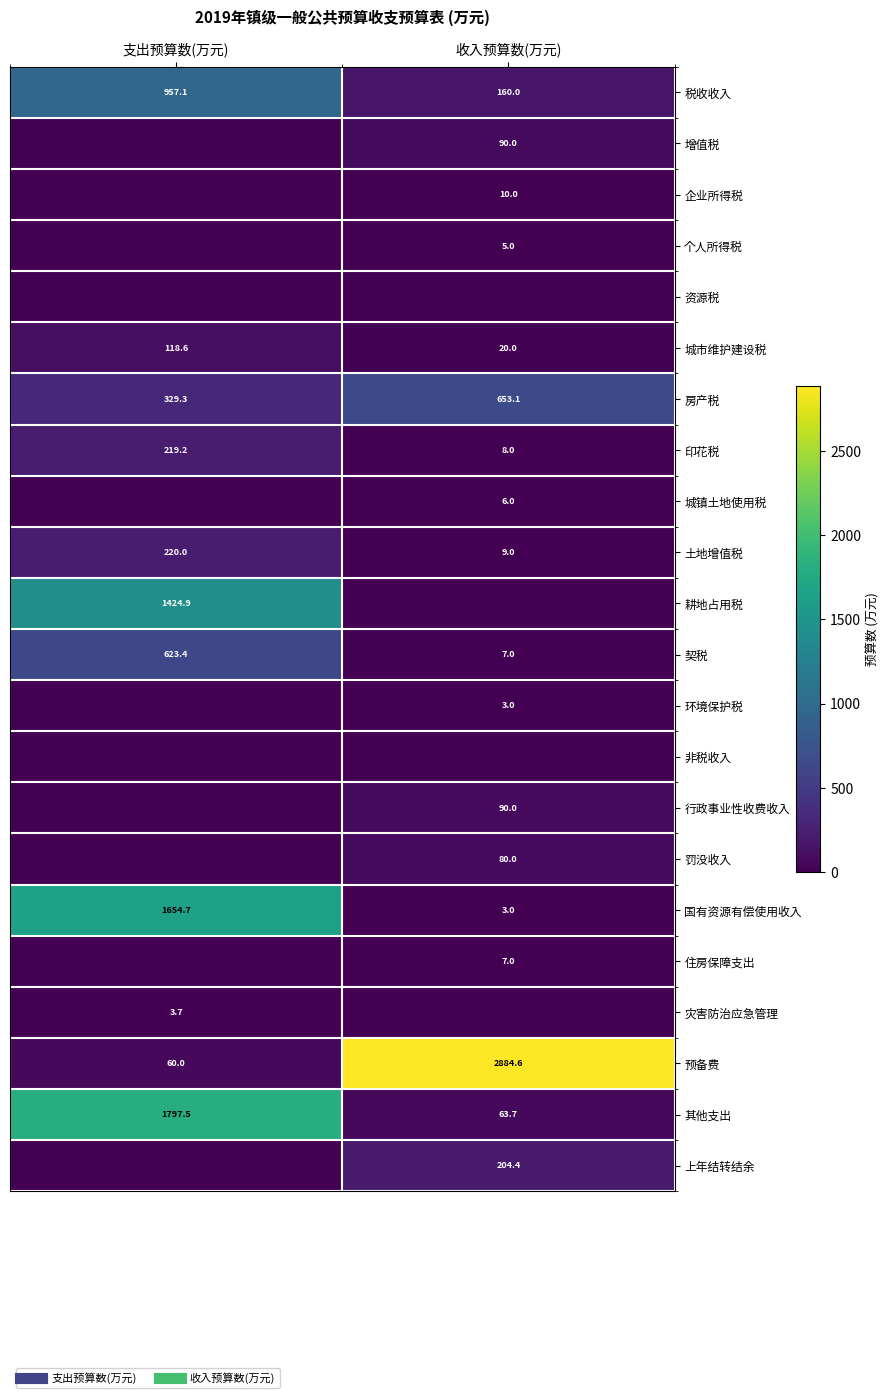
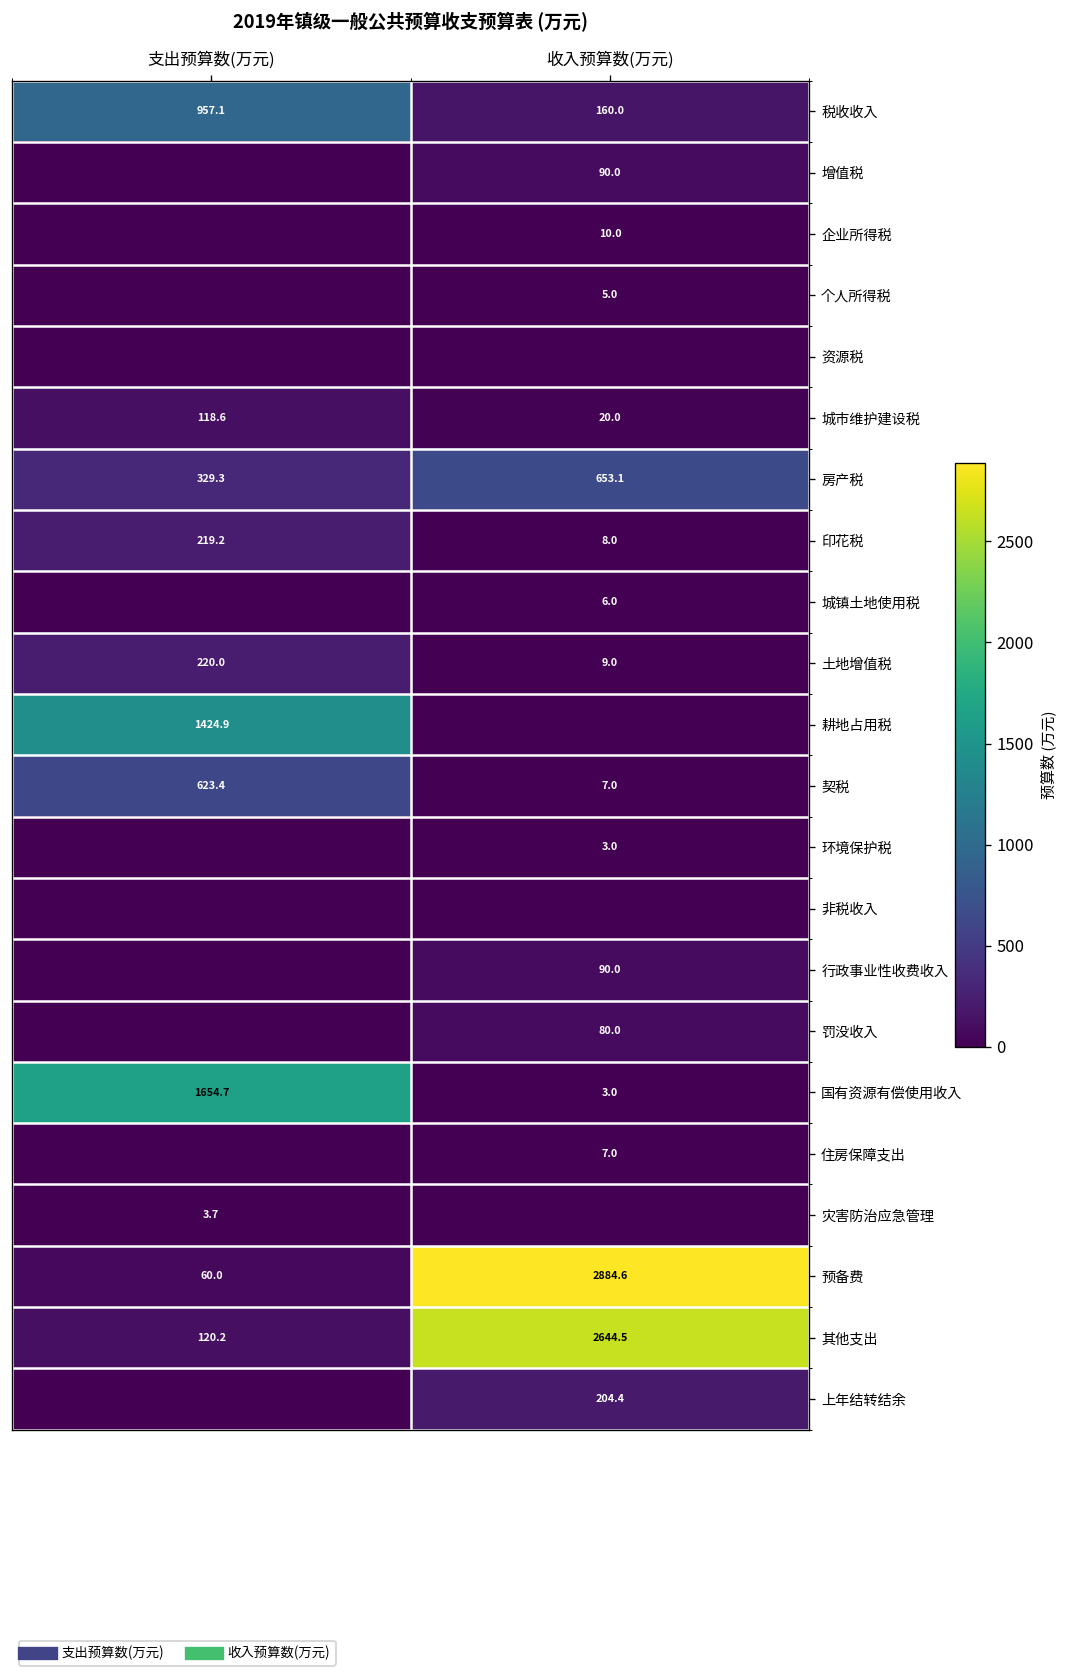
  {
    "税收收入": {
      "支出预算数(万元)": 957.1,
      "收入预算数(万元)": 160.0
    },
    "增值税": {
      "收入预算数(万元)": 90.0
    },
    "企业所得税": {
      "收入预算数(万元)": 10.0
    },
    "个人所得税": {
      "收入预算数(万元)": 5.0
    },
    "城市维护建设税": {
      "支出预算数(万元)": 118.6,
      "收入预算数(万元)": 20.0
    },
    "房产税": {
      "支出预算数(万元)": 329.3,
      "收入预算数(万元)": 653.1
    },
    "印花税": {
      "支出预算数(万元)": 219.2,
      "收入预算数(万元)": 8.0
    },
    "城镇土地使用税": {
      "收入预算数(万元)": 6.0
    },
    "土地增值税": {
      "支出预算数(万元)": 220.0,
      "收入预算数(万元)": 9.0
    },
    "耕地占用税": {
      "支出预算数(万元)": 1424.9
    },
    "契税": {
      "支出预算数(万元)": 623.4,
      "收入预算数(万元)": 7.0
    },
    "环境保护税": {
      "收入预算数(万元)": 3.0
    },
    "行政事业性收费收入": {
      "收入预算数(万元)": 90.0
    },
    "罚没收入": {
      "收入预算数(万元)": 80.0
    },
    "国有资源有偿使用收入": {
      "支出预算数(万元)": 1654.7,
      "收入预算数(万元)": 3.0
    },
    "住房保障支出": {
      "收入预算数(万元)": 7.0
    },
    "灾害防治应急管理": {
      "支出预算数(万元)": 3.7
    },
    "预备费": {
      "支出预算数(万元)": 60.0,
      "收入预算数(万元)": 2884.6
    },
    "其他支出": {
-     "支出预算数(万元)": 1797.5,
-     "收入预算数(万元)": 63.7
+     "支出预算数(万元)": 120.2,
+     "收入预算数(万元)": 2644.5
    },
    "上年结转结余": {
      "收入预算数(万元)": 204.4
    }
  }
